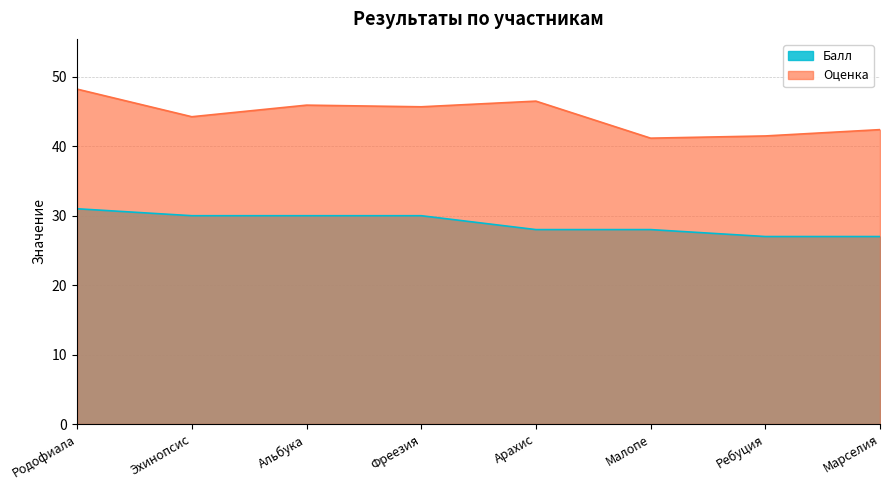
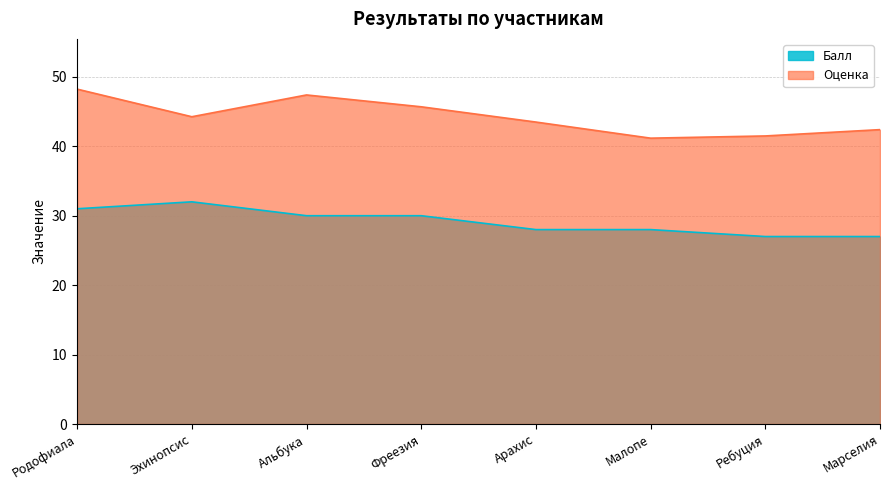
  {
    "Балл": {
      "Родофиала": 31,
-     "Эхинопсис": 30,
+     "Эхинопсис": 32,
      "Альбука": 30,
      "Фреезия": 30,
      "Арахис": 28,
      "Малопе": 28,
      "Ребуция": 27,
      "Марселия": 27
    },
    "Оценка": {
      "Родофиала": 48,
      "Эхинопсис": 44,
-     "Альбука": 46,
+     "Альбука": 47,
      "Фреезия": 46,
-     "Арахис": 47,
+     "Арахис": 43,
      "Малопе": 41,
      "Ребуция": 41,
      "Марселия": 42
    }
  }
